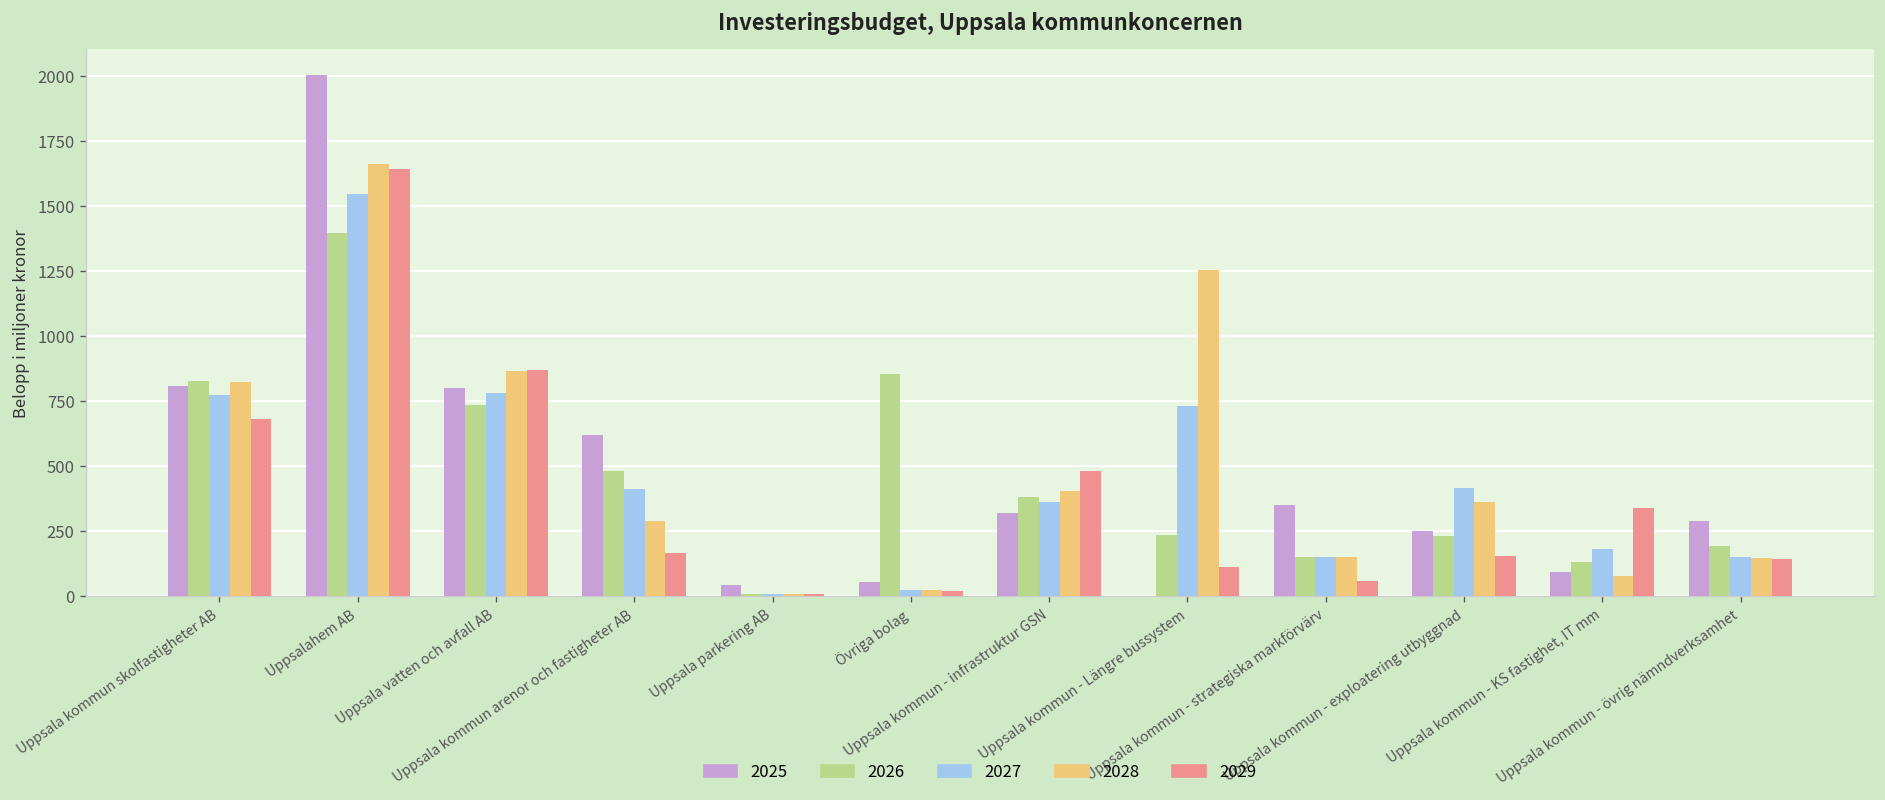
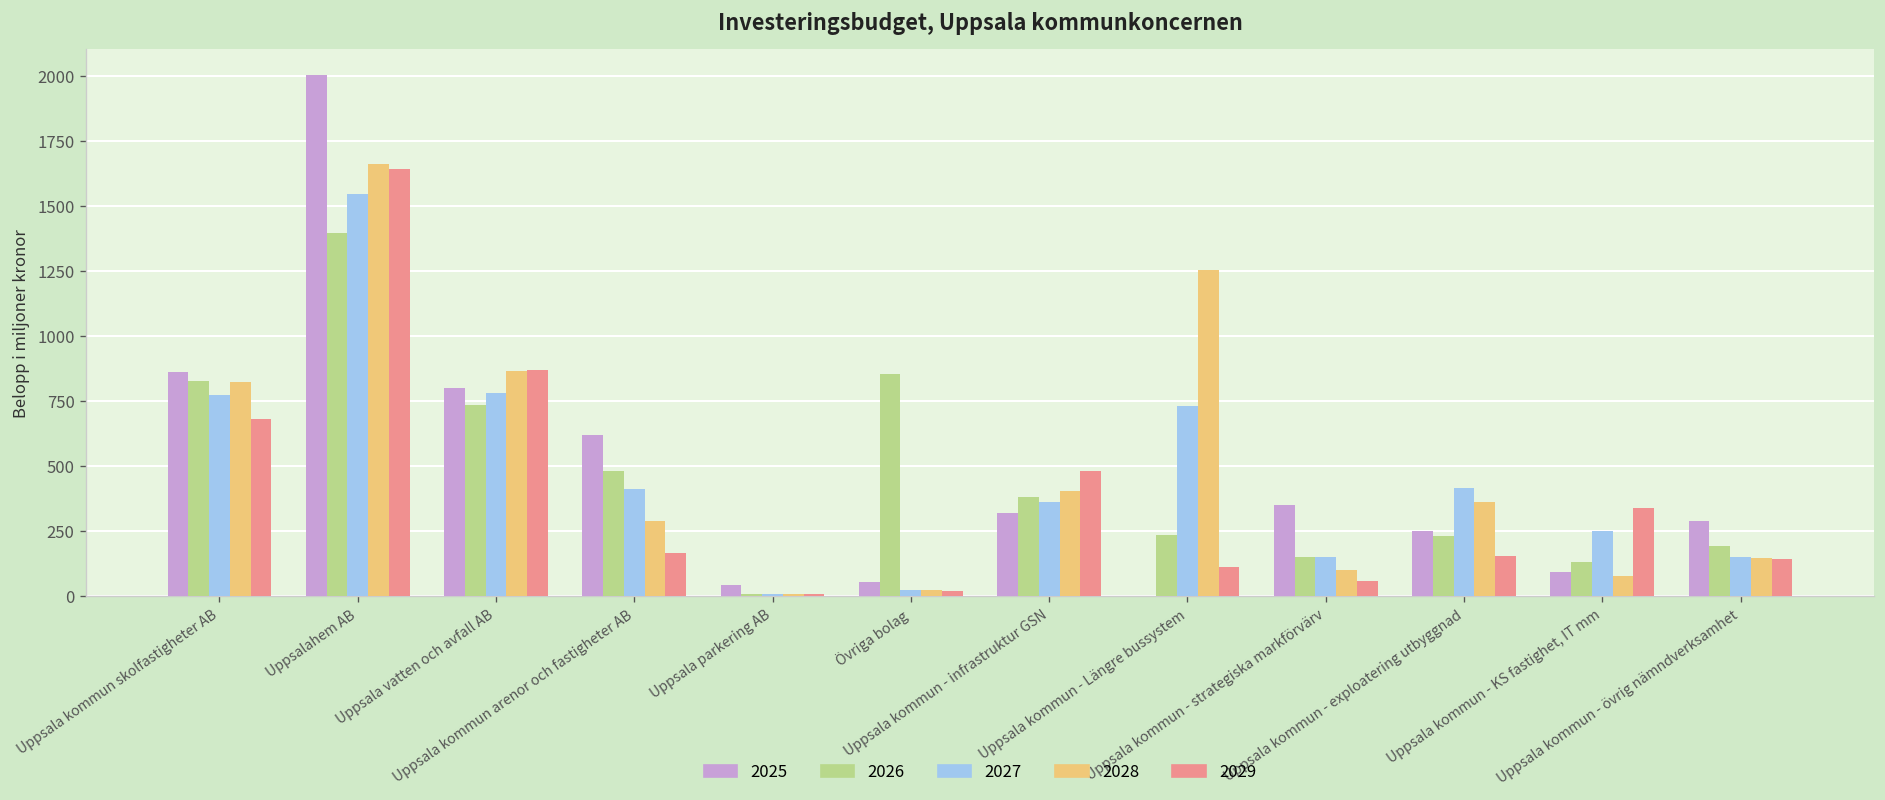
  {
    "2025": {
-     "Uppsala kommun skolfastigheter AB": 810,
+     "Uppsala kommun skolfastigheter AB": 860,
      "Uppsalahem AB": 2000,
      "Uppsala vatten och avfall AB": 800,
      "Uppsala kommun arenor och fastigheter AB": 620,
      "Uppsala parkering AB": 40,
      "Övriga bolag": 50,
      "Uppsala kommun - infrastruktur GSN": 320,
      "Uppsala kommun - Längre bussystem": 0,
      "Uppsala kommun - strategiska markförvärv": 350,
      "Uppsala kommun - exploatering utbyggnad": 250,
      "Uppsala kommun - KS fastighet, IT mm": 90,
      "Uppsala kommun - övrig nämndverksamhet": 290
    },
    "2026": {
      "Uppsala kommun skolfastigheter AB": 830,
      "Uppsalahem AB": 1400,
      "Uppsala vatten och avfall AB": 740,
      "Uppsala kommun arenor och fastigheter AB": 480,
      "Övriga bolag": 850,
      "Uppsala kommun - infrastruktur GSN": 380,
      "Uppsala kommun - Längre bussystem": 230,
      "Uppsala kommun - strategiska markförvärv": 150,
      "Uppsala kommun - exploatering utbyggnad": 230,
      "Uppsala kommun - KS fastighet, IT mm": 130,
      "Uppsala kommun - övrig nämndverksamhet": 190
    },
    "2027": {
      "Uppsala kommun skolfastigheter AB": 770,
      "Uppsalahem AB": 1550,
      "Uppsala vatten och avfall AB": 780,
      "Uppsala kommun arenor och fastigheter AB": 410,
      "Övriga bolag": 20,
      "Uppsala kommun - infrastruktur GSN": 360,
      "Uppsala kommun - Längre bussystem": 730,
      "Uppsala kommun - strategiska markförvärv": 150,
      "Uppsala kommun - exploatering utbyggnad": 420,
-     "Uppsala kommun - KS fastighet, IT mm": 180,
+     "Uppsala kommun - KS fastighet, IT mm": 250,
      "Uppsala kommun - övrig nämndverksamhet": 150
    },
    "2028": {
      "Uppsala kommun skolfastigheter AB": 820,
      "Uppsalahem AB": 1660,
      "Uppsala vatten och avfall AB": 870,
      "Uppsala kommun arenor och fastigheter AB": 290,
      "Övriga bolag": 20,
      "Uppsala kommun - infrastruktur GSN": 400,
      "Uppsala kommun - Längre bussystem": 1250,
-     "Uppsala kommun - strategiska markförvärv": 150,
+     "Uppsala kommun - strategiska markförvärv": 100,
      "Uppsala kommun - exploatering utbyggnad": 360,
      "Uppsala kommun - KS fastighet, IT mm": 80,
      "Uppsala kommun - övrig nämndverksamhet": 140
    },
    "2029": {
      "Uppsala kommun skolfastigheter AB": 680,
      "Uppsalahem AB": 1640,
      "Uppsala vatten och avfall AB": 870,
      "Uppsala kommun arenor och fastigheter AB": 160,
      "Övriga bolag": 20,
      "Uppsala kommun - infrastruktur GSN": 480,
      "Uppsala kommun - Längre bussystem": 110,
      "Uppsala kommun - strategiska markförvärv": 60,
      "Uppsala kommun - exploatering utbyggnad": 150,
      "Uppsala kommun - KS fastighet, IT mm": 340,
      "Uppsala kommun - övrig nämndverksamhet": 140
    }
  }
